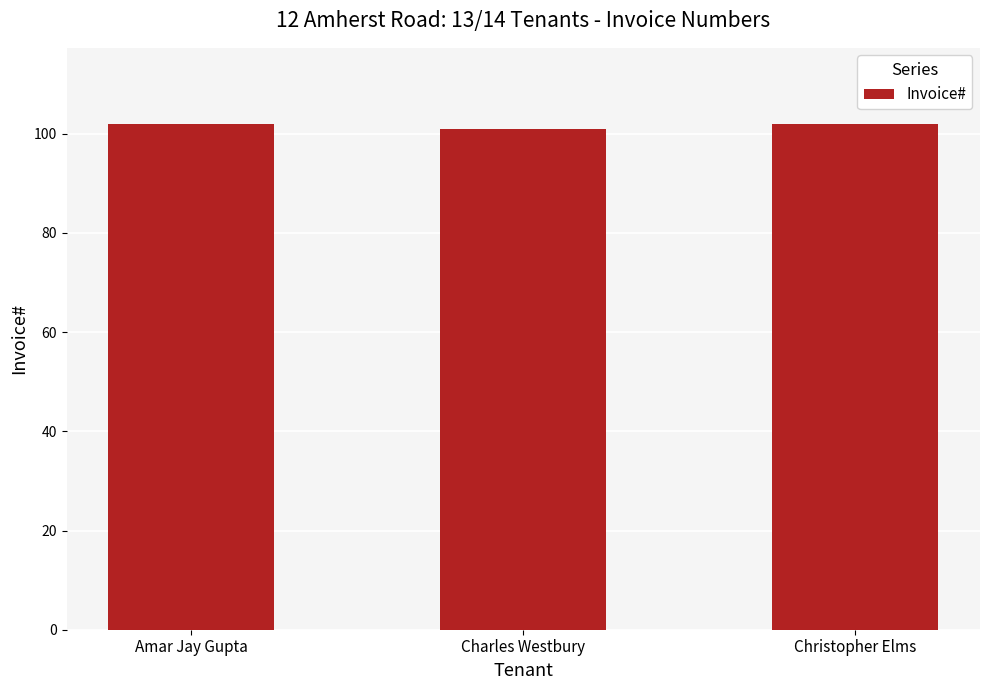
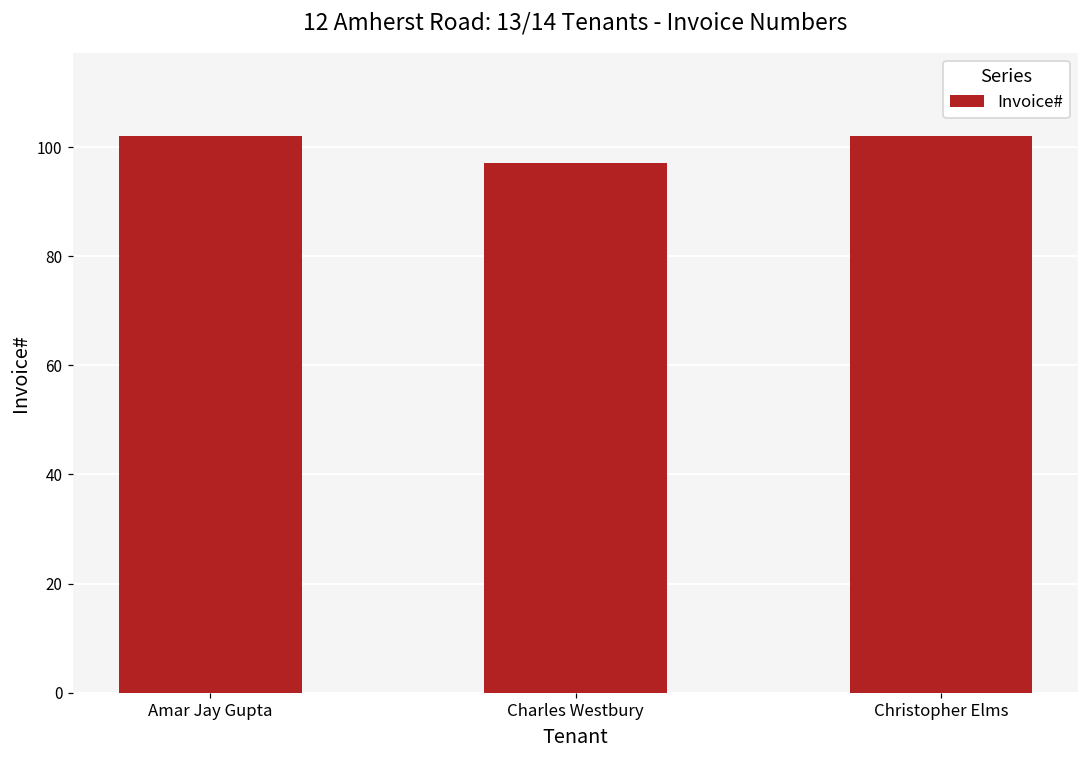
  {
    "Amar Jay Gupta": 102,
-   "Charles Westbury": 101,
+   "Charles Westbury": 97,
    "Christopher Elms": 102
  }
